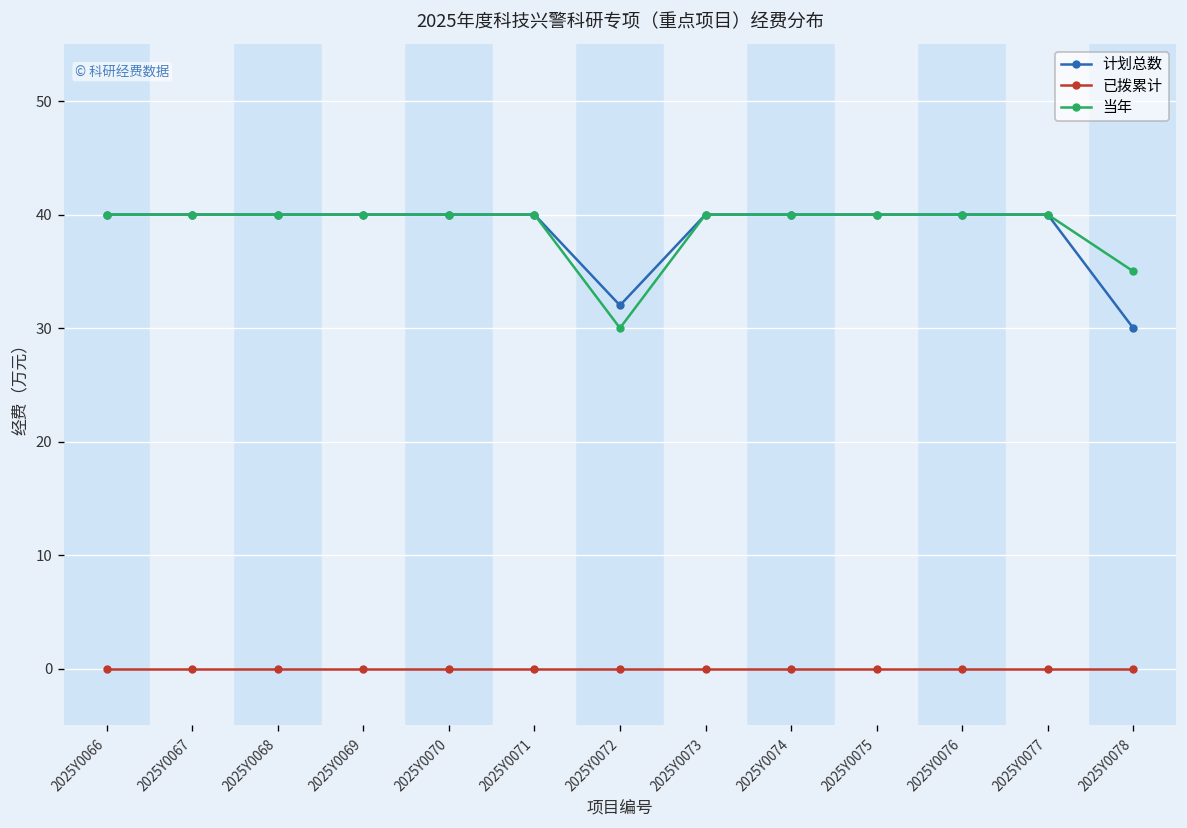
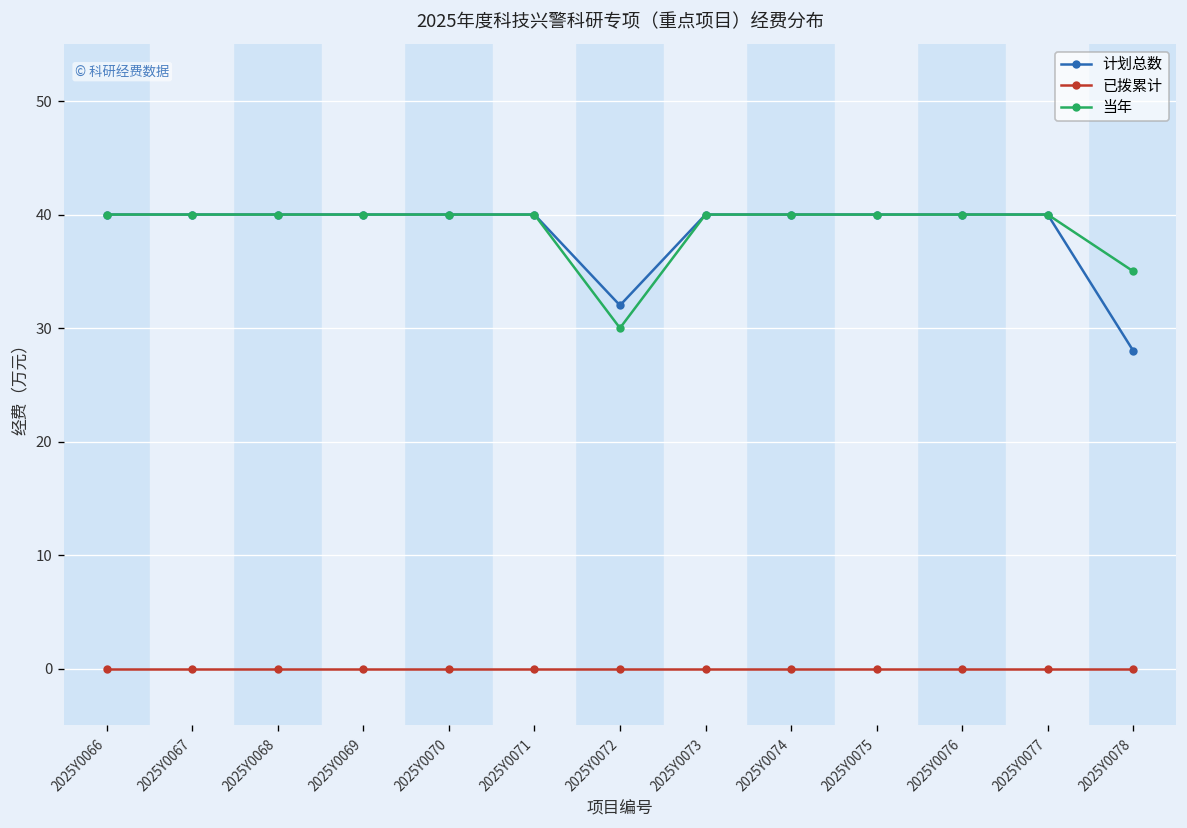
  {
    "计划总数": {
      "2025Y0072": 32,
-     "2025Y0078": 30
+     "2025Y0078": 28
    },
    "已拨累计": {
      "2025Y0066": 0,
      "2025Y0067": 0,
      "2025Y0068": 0,
      "2025Y0069": 0,
      "2025Y0070": 0,
      "2025Y0071": 0,
      "2025Y0072": 0,
      "2025Y0073": 0,
      "2025Y0074": 0,
      "2025Y0075": 0,
      "2025Y0076": 0,
      "2025Y0077": 0,
      "2025Y0078": 0
    },
    "当年": {
      "2025Y0072": 30,
      "2025Y0078": 35
    }
  }
